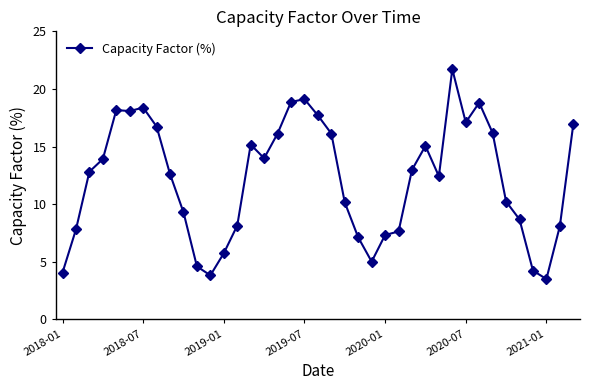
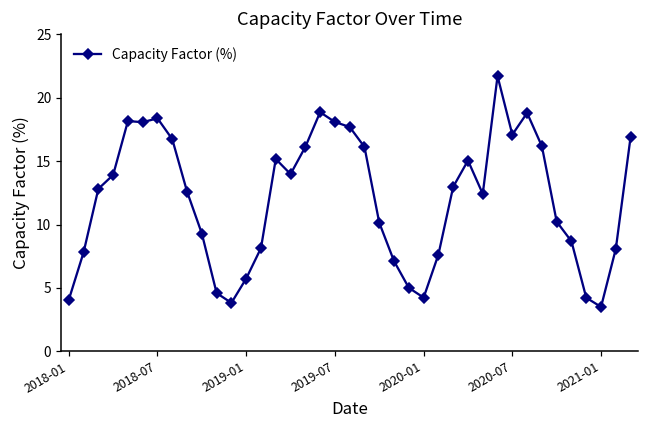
  {
    "2018-01": 4.1,
    "2018-07": 18.4,
    "2019-01": 5.7,
-   "2019-07": 19.1,
-   "2020-01": 7.3,
+   "2019-07": 18.1,
+   "2020-01": 4.2,
    "2020-07": 17.1,
    "2021-01": 3.5
  }
